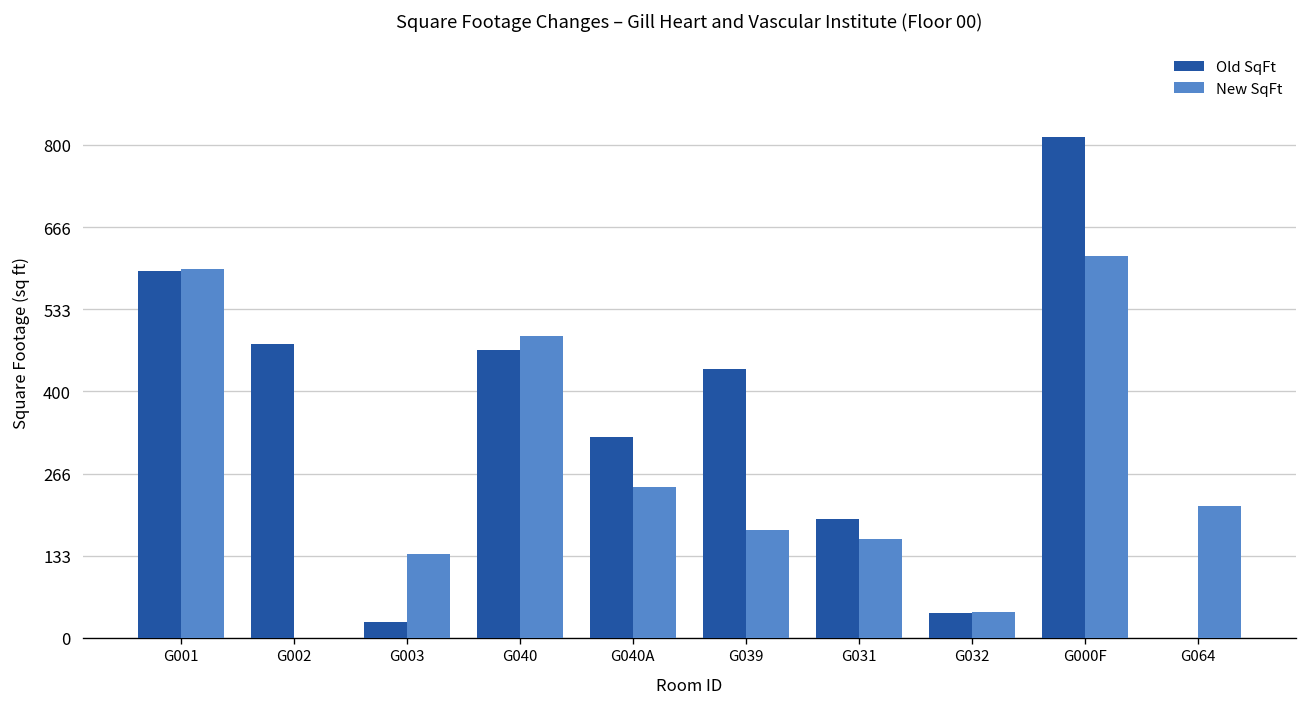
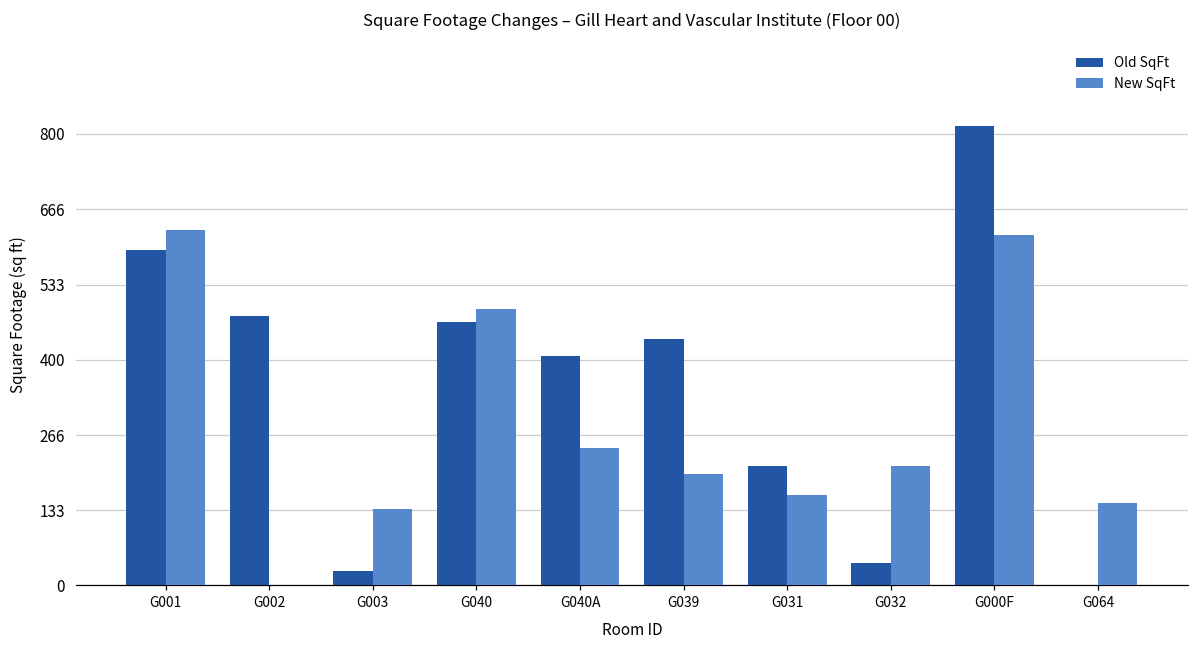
  {
    "Old SqFt": {
      "G001": 600,
      "G002": 480,
      "G003": 30,
      "G040": 470,
-     "G040A": 330,
+     "G040A": 410,
      "G039": 440,
-     "G031": 190,
+     "G031": 210,
      "G032": 40,
      "G000F": 810,
      "G064": 0
    },
    "New SqFt": {
-     "G001": 600,
+     "G001": 630,
      "G002": 0,
      "G003": 140,
      "G040": 490,
      "G040A": 240,
-     "G039": 180,
+     "G039": 200,
      "G031": 160,
-     "G032": 40,
+     "G032": 210,
      "G000F": 620,
-     "G064": 210
+     "G064": 150
    }
  }
